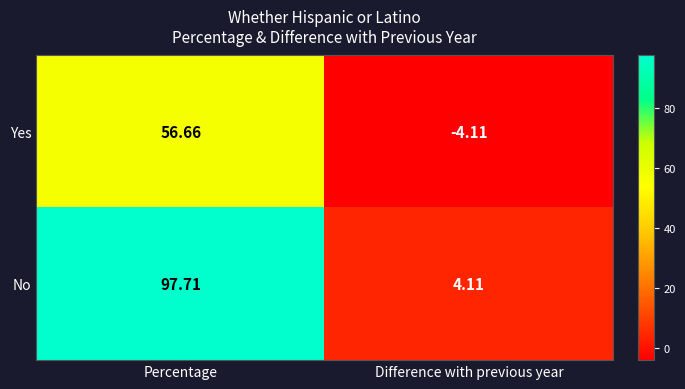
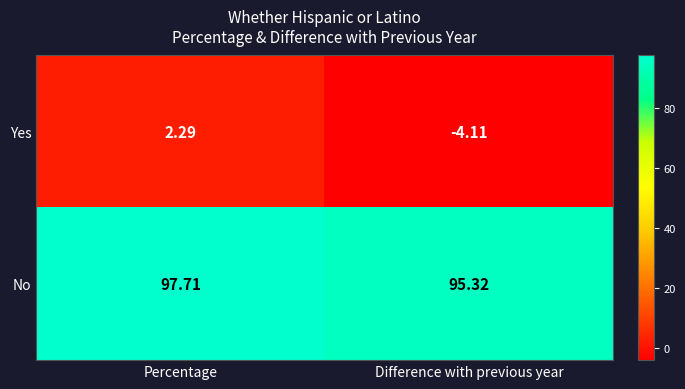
  {
    "Yes": {
-     "Percentage": 56.66,
+     "Percentage": 2.29,
      "Difference with previous year": -4.11
    },
    "No": {
      "Percentage": 97.71,
-     "Difference with previous year": 4.11
+     "Difference with previous year": 95.32
    }
  }
